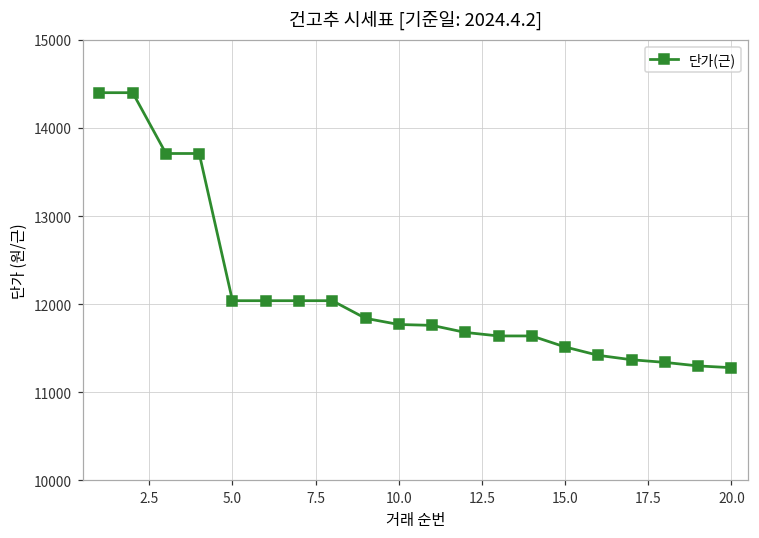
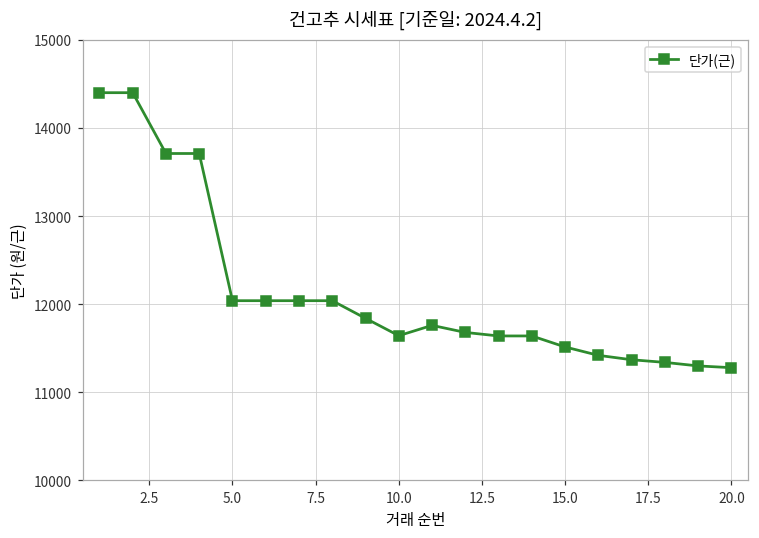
  {
    "5.0": 12000,
-   "10.0": 11800,
+   "10.0": 11600,
    "15.0": 11500,
    "20.0": 11300
  }
